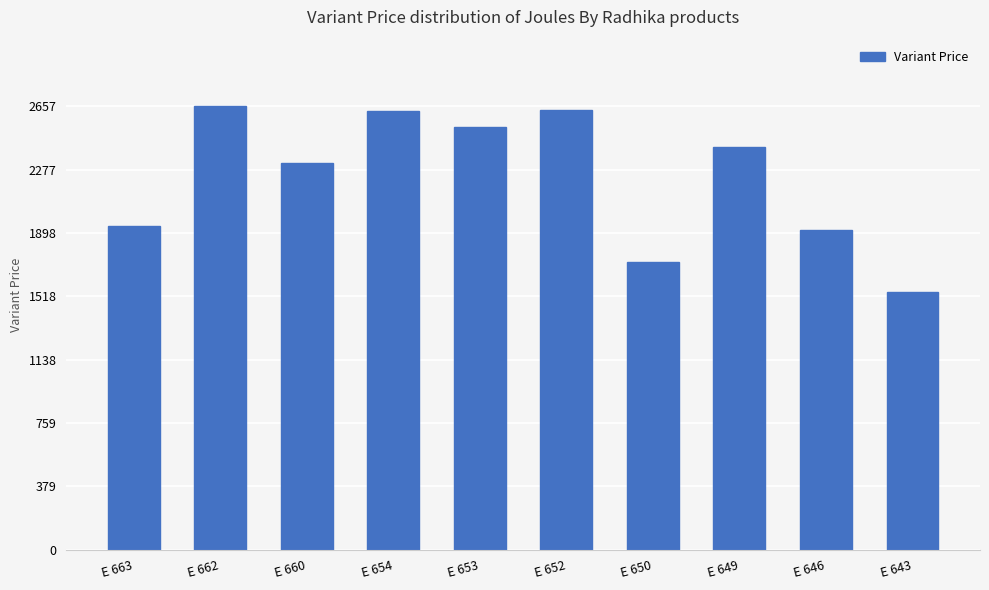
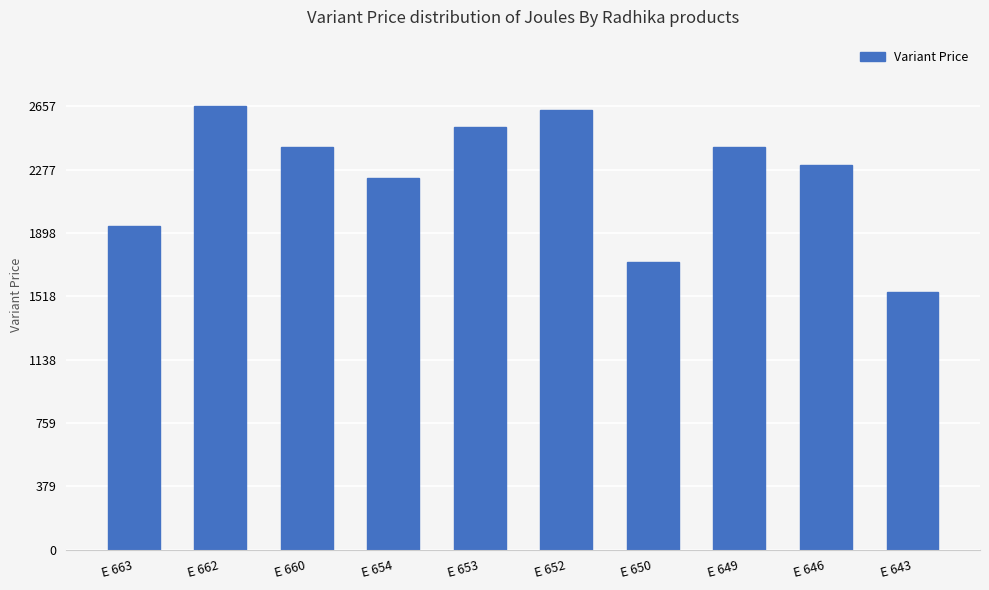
  {
    "E 663": 1940,
    "E 662": 2660,
-   "E 660": 2320,
-   "E 654": 2630,
+   "E 660": 2410,
+   "E 654": 2220,
    "E 653": 2530,
    "E 652": 2640,
    "E 650": 1720,
    "E 649": 2410,
-   "E 646": 1920,
+   "E 646": 2310,
    "E 643": 1550
  }
